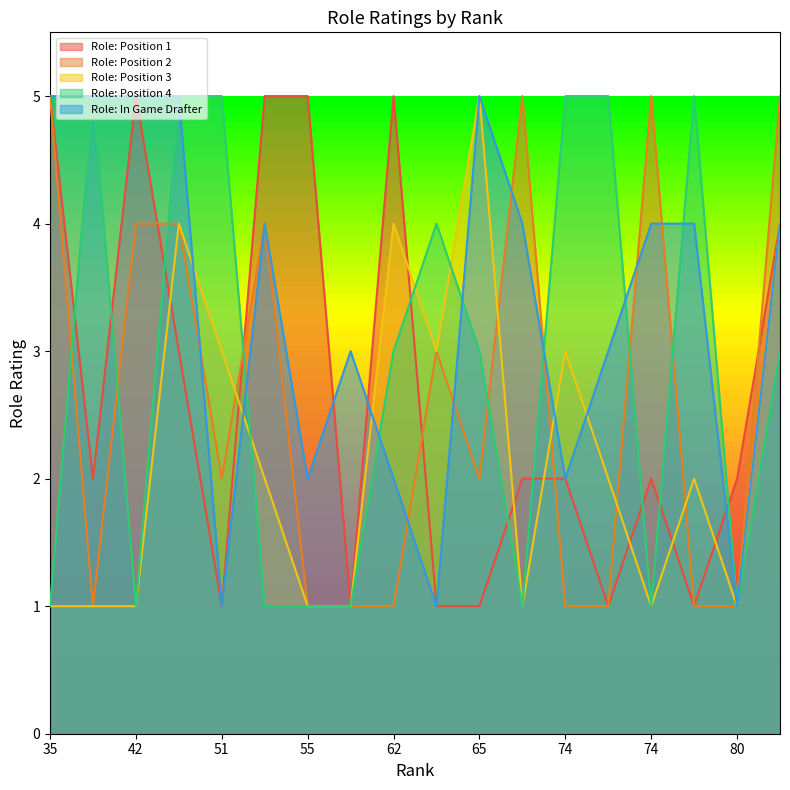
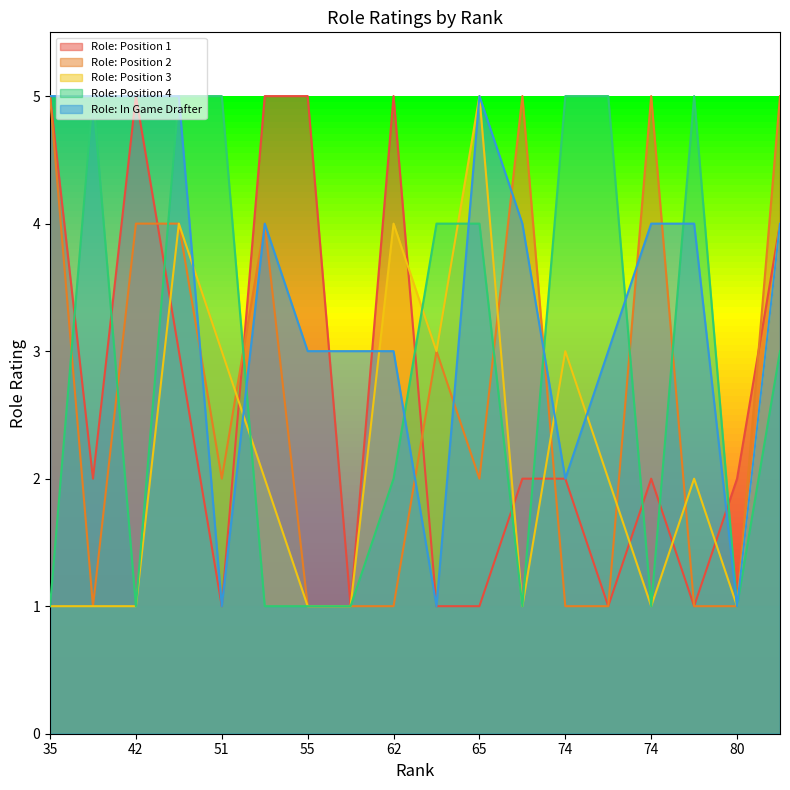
  {
    "Role: Position 4": {
      "51": 5,
-     "62": 3,
-     "65": 3
+     "62": 2,
+     "65": 4
    },
    "Role: In Game Drafter": {
-     "55": 2,
-     "62": 2
+     "55": 3,
+     "62": 3
    }
  }
